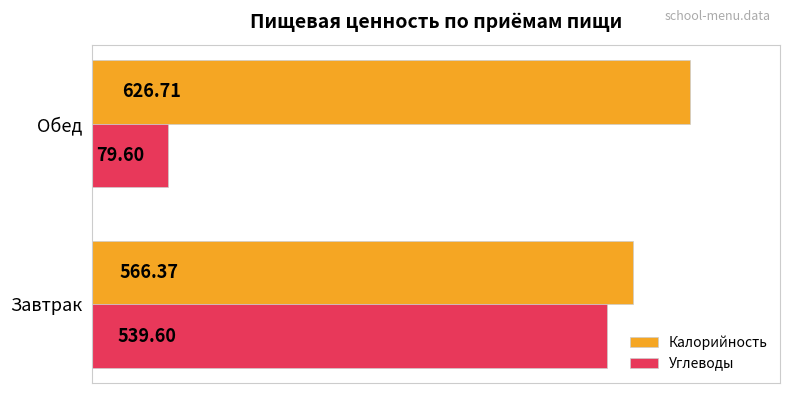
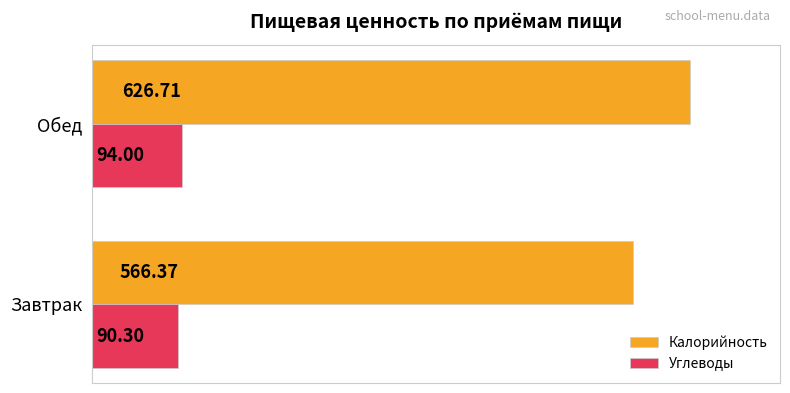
  {
    "Калорийность": {
      "Обед": 626.71,
      "Завтрак": 566.37
    },
    "Углеводы": {
-     "Обед": 79.60,
-     "Завтрак": 539.60
+     "Обед": 94.00,
+     "Завтрак": 90.30
    }
  }
